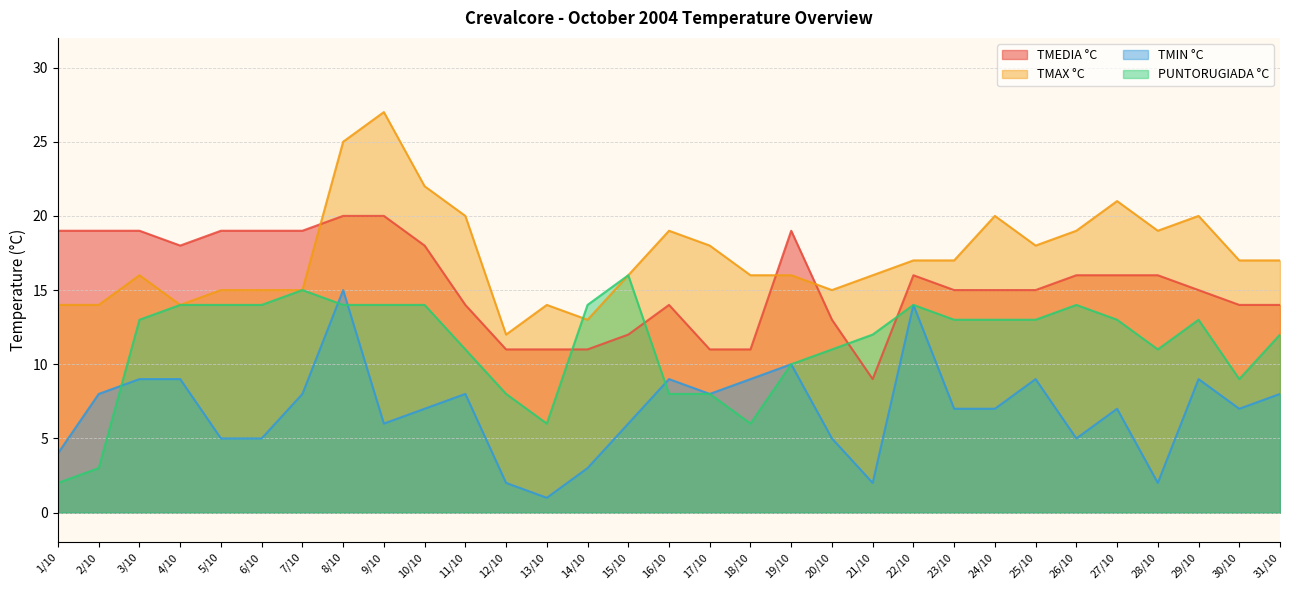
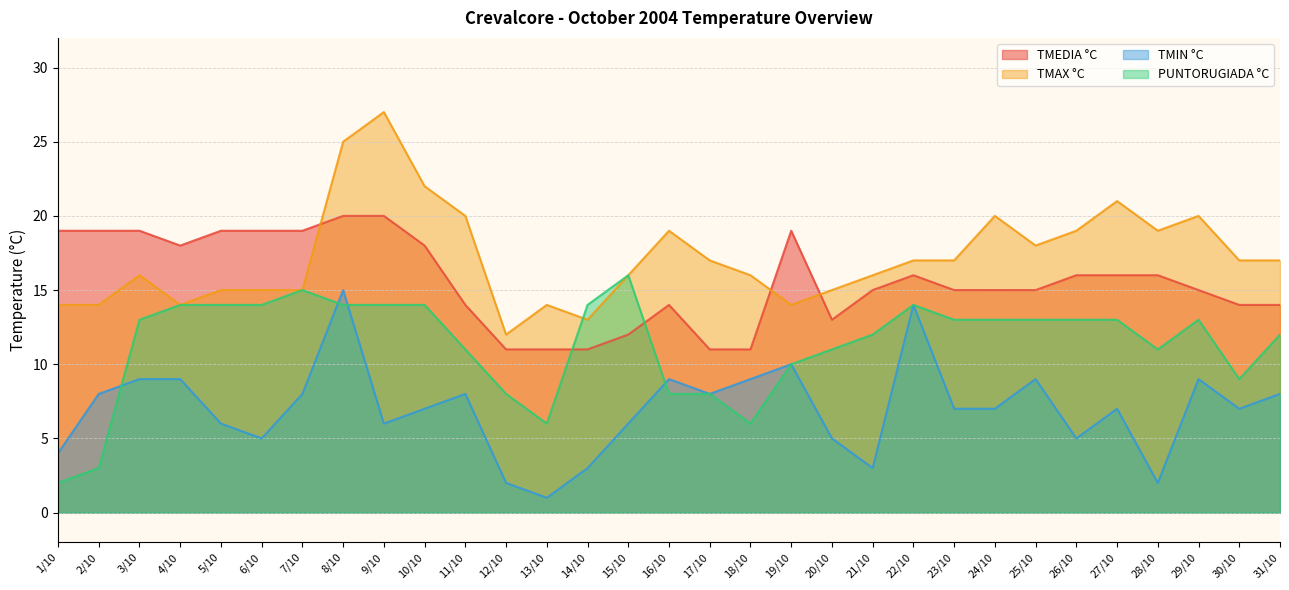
  {
    "TMEDIA °C": {
      "1/10": 19,
      "2/10": 19,
      "3/10": 19,
      "4/10": 18,
      "5/10": 19,
      "6/10": 19,
      "7/10": 19,
      "8/10": 20,
      "9/10": 20,
      "10/10": 18,
      "11/10": 14,
      "12/10": 11,
      "13/10": 11,
      "14/10": 11,
      "15/10": 12,
      "16/10": 14,
      "17/10": 11,
      "18/10": 11,
      "19/10": 19,
      "20/10": 13,
-     "21/10": 9,
+     "21/10": 15,
      "22/10": 16,
      "23/10": 15,
      "24/10": 15,
      "25/10": 15,
      "26/10": 16,
      "27/10": 16,
      "28/10": 16,
      "29/10": 15,
      "30/10": 14,
      "31/10": 14
    },
    "TMAX °C": {
      "1/10": 14,
      "2/10": 14,
      "3/10": 16,
      "5/10": 15,
      "6/10": 15,
      "8/10": 25,
      "9/10": 27,
      "10/10": 22,
      "11/10": 20,
      "12/10": 12,
      "13/10": 14,
      "14/10": 13,
      "16/10": 19,
-     "17/10": 18,
+     "17/10": 17,
      "18/10": 16,
-     "19/10": 16,
+     "19/10": 14,
      "20/10": 15,
      "21/10": 16,
      "22/10": 17,
      "23/10": 17,
      "24/10": 20,
      "25/10": 18,
      "26/10": 19,
      "27/10": 21,
      "28/10": 19,
      "29/10": 20,
      "30/10": 17,
      "31/10": 17
    },
    "TMIN °C": {
      "1/10": 4,
      "2/10": 8,
      "3/10": 9,
      "4/10": 9,
-     "5/10": 5,
+     "5/10": 6,
      "6/10": 5,
      "7/10": 8,
      "8/10": 15,
      "9/10": 6,
      "10/10": 7,
      "11/10": 8,
      "12/10": 2,
      "13/10": 1,
      "14/10": 3,
      "15/10": 6,
      "16/10": 9,
      "18/10": 9,
      "20/10": 5,
-     "21/10": 2,
+     "21/10": 3,
      "23/10": 7,
      "24/10": 7,
      "25/10": 9,
      "26/10": 5,
      "27/10": 7,
      "28/10": 2,
      "29/10": 9,
      "30/10": 7,
      "31/10": 8
    },
    "PUNTORUGIADA °C": {
      "1/10": 2,
      "2/10": 3,
      "3/10": 13,
      "5/10": 14,
      "6/10": 14,
      "8/10": 14,
      "9/10": 14,
      "10/10": 14,
      "11/10": 11,
      "12/10": 8,
      "13/10": 6,
      "14/10": 14,
      "16/10": 8,
      "18/10": 6,
      "20/10": 11,
      "21/10": 12,
      "23/10": 13,
      "24/10": 13,
      "25/10": 13,
-     "26/10": 14,
+     "26/10": 13,
      "27/10": 13,
      "28/10": 11,
      "29/10": 13,
      "30/10": 9,
      "31/10": 12
    }
  }
